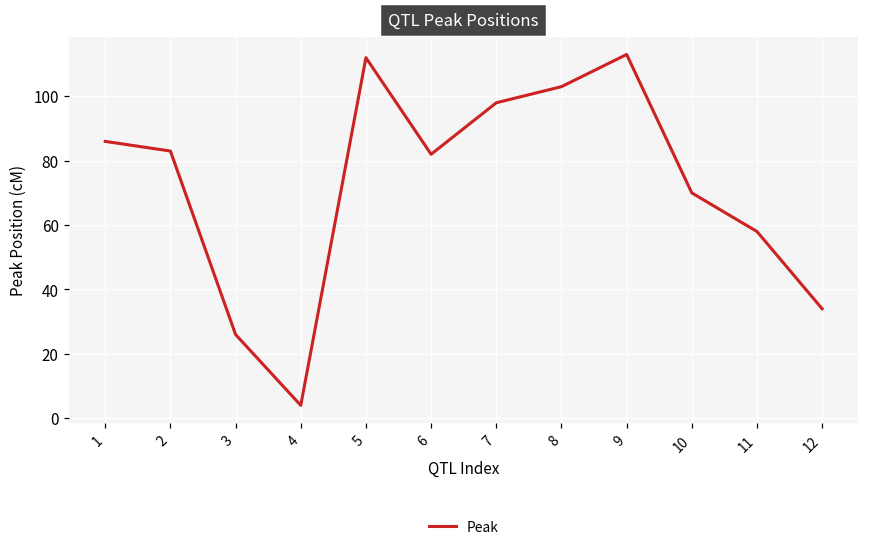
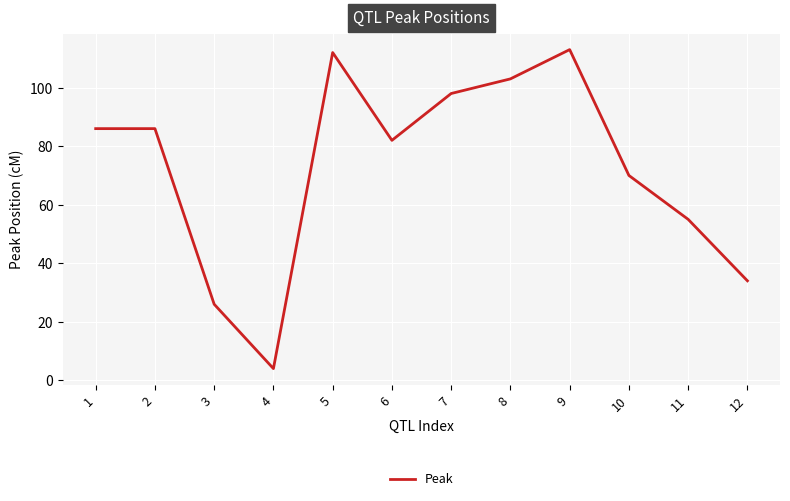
  {
    "1": 86,
-   "2": 83,
+   "2": 86,
    "3": 26,
    "4": 4,
    "5": 112,
    "6": 82,
    "7": 98,
    "8": 103,
    "9": 113,
    "10": 70,
-   "11": 58,
+   "11": 55,
    "12": 34
  }
